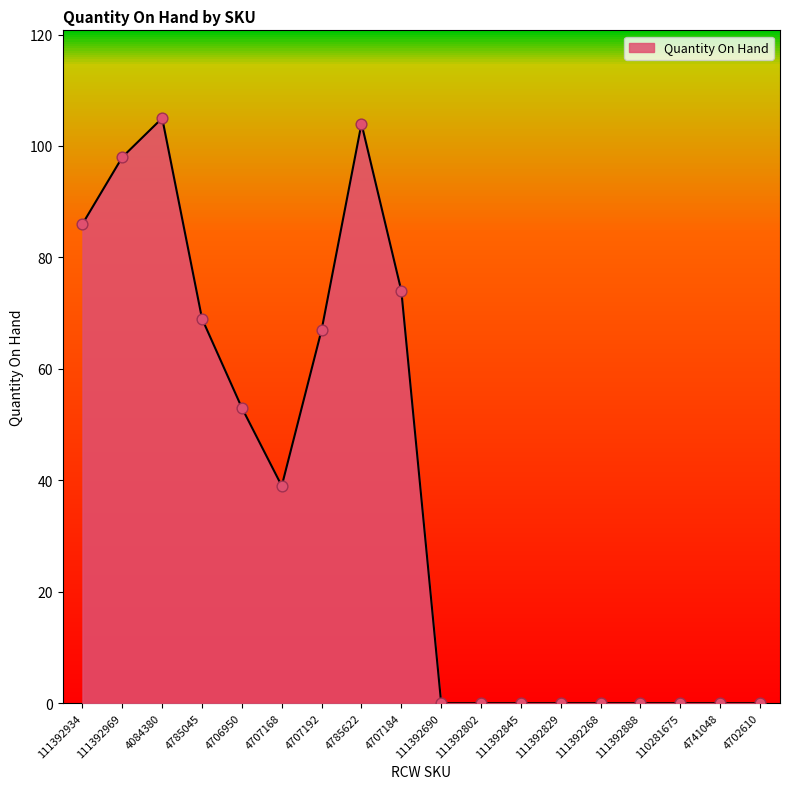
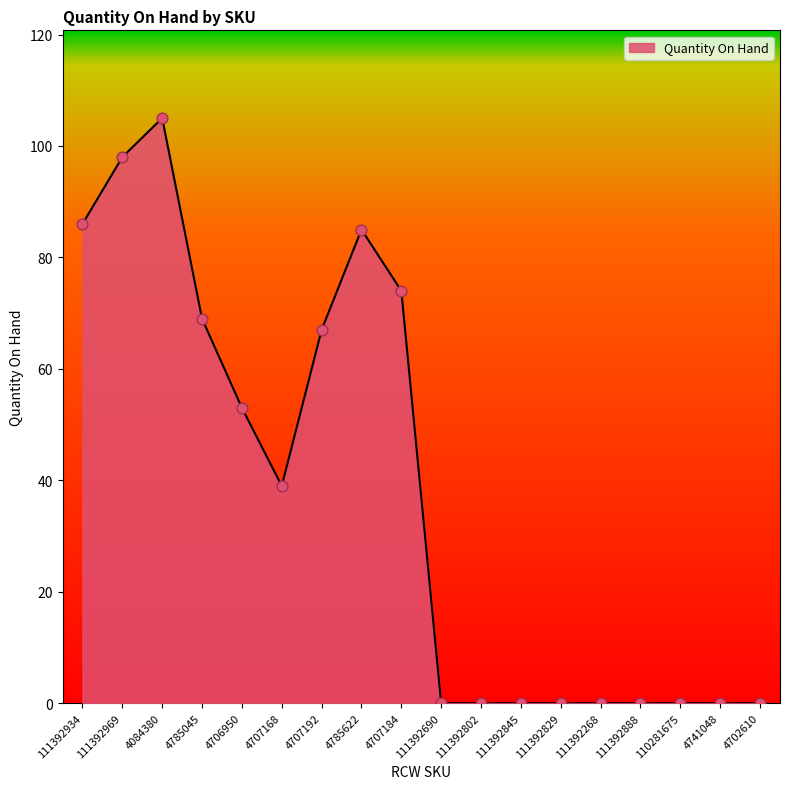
  {
    "111392934": 86,
    "111392969": 98,
    "4084380": 105,
    "4785045": 69,
    "4706950": 53,
    "4707168": 39,
    "4707192": 67,
-   "4785622": 104,
+   "4785622": 85,
    "4707184": 74,
    "111392690": 0,
    "111392802": 0,
    "111392845": 0,
    "111392829": 0,
    "111392268": 0,
    "111392888": 0,
    "110281675": 0,
    "4741048": 0,
    "4702610": 0
  }
